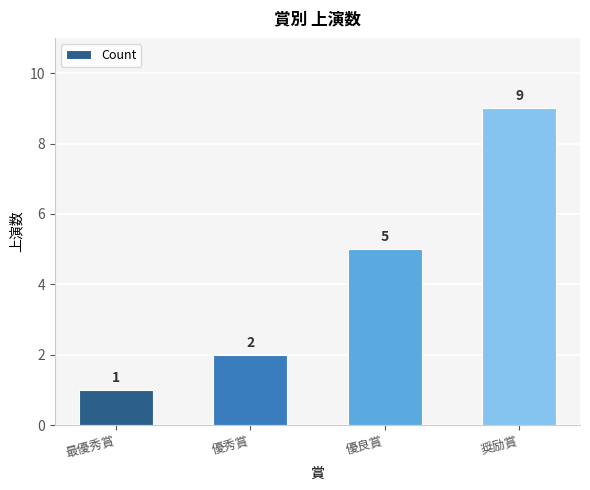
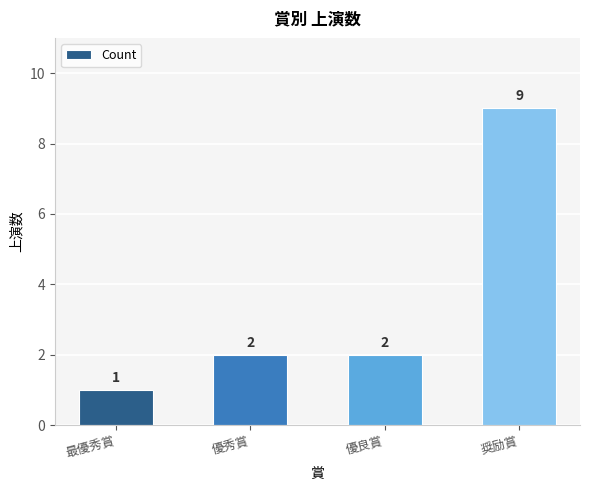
  {
    "最優秀賞": 1,
    "優秀賞": 2,
-   "優良賞": 5,
+   "優良賞": 2,
    "奨励賞": 9
  }
